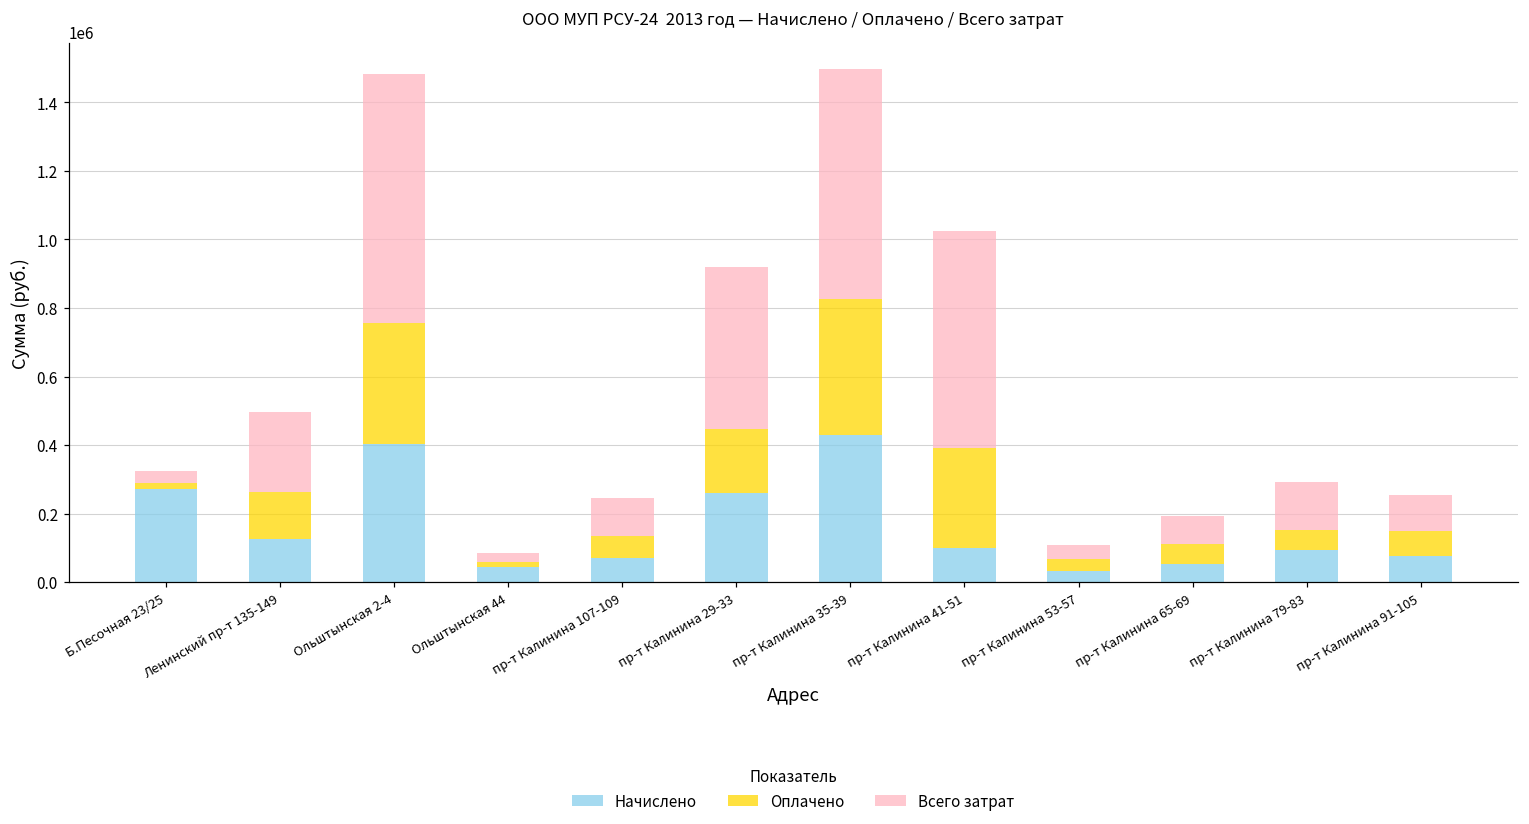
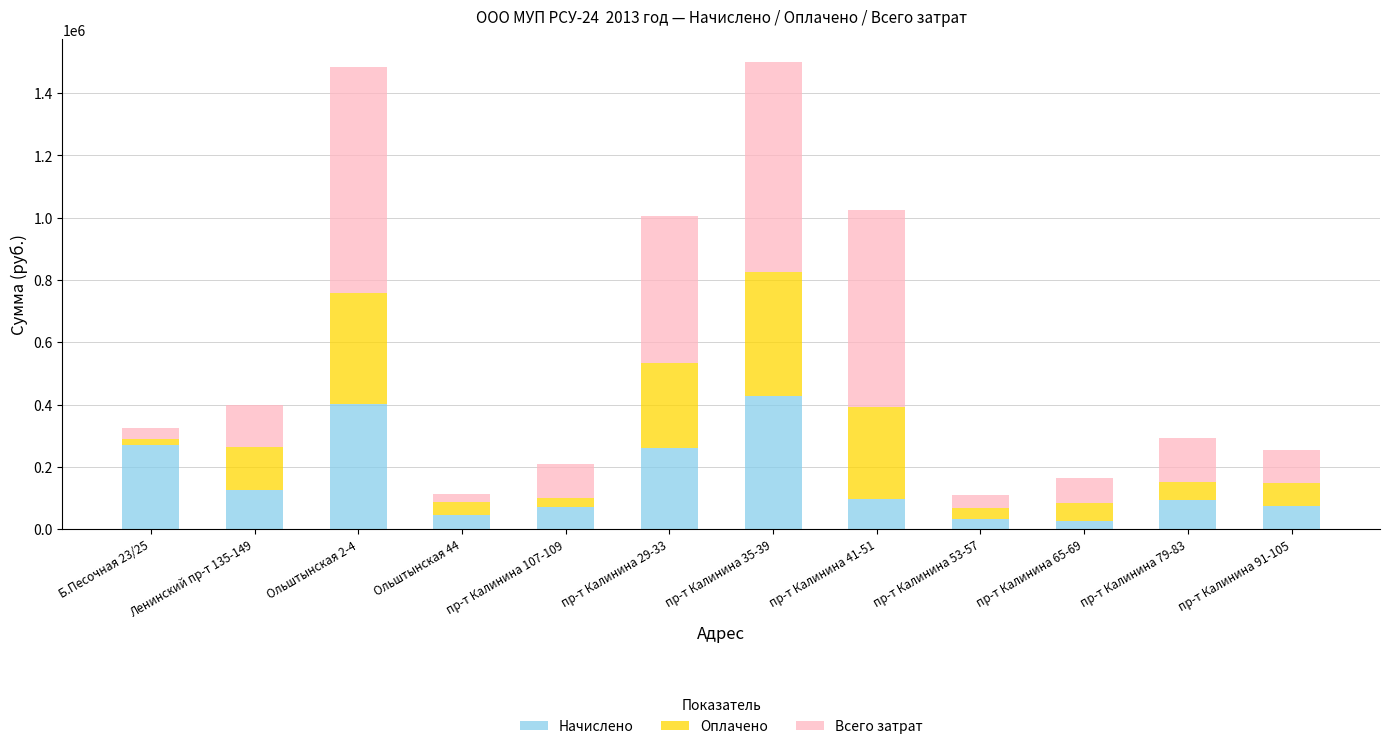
  {
    "Начислено": {
      "Б.Песочная 23/25": 270000,
      "Ленинский пр-т 135-149": 130000,
      "Ольштынская 2-4": 400000,
      "Ольштынская 44": 40000,
      "пр-т Калинина 107-109": 70000,
      "пр-т Калинина 29-33": 260000,
      "пр-т Калинина 35-39": 430000,
      "пр-т Калинина 41-51": 100000,
      "пр-т Калинина 53-57": 30000,
-     "пр-т Калинина 65-69": 50000,
+     "пр-т Калинина 65-69": 30000,
      "пр-т Калинина 79-83": 90000,
      "пр-т Калинина 91-105": 70000
    },
    "Оплачено": {
      "Б.Песочная 23/25": 20000,
      "Ленинский пр-т 135-149": 140000,
      "Ольштынская 2-4": 350000,
-     "Ольштынская 44": 10000,
-     "пр-т Калинина 107-109": 60000,
-     "пр-т Калинина 29-33": 190000,
+     "Ольштынская 44": 40000,
+     "пр-т Калинина 107-109": 30000,
+     "пр-т Калинина 29-33": 270000,
      "пр-т Калинина 35-39": 400000,
      "пр-т Калинина 41-51": 290000,
      "пр-т Калинина 53-57": 30000,
      "пр-т Калинина 65-69": 60000,
      "пр-т Калинина 79-83": 60000,
      "пр-т Калинина 91-105": 70000
    },
    "Всего затрат": {
      "Б.Песочная 23/25": 40000,
-     "Ленинский пр-т 135-149": 230000,
+     "Ленинский пр-т 135-149": 140000,
      "Ольштынская 2-4": 730000,
      "Ольштынская 44": 20000,
      "пр-т Калинина 107-109": 110000,
      "пр-т Калинина 29-33": 470000,
      "пр-т Калинина 35-39": 670000,
      "пр-т Калинина 41-51": 630000,
      "пр-т Калинина 53-57": 40000,
      "пр-т Калинина 65-69": 80000,
      "пр-т Калинина 79-83": 140000,
      "пр-т Калинина 91-105": 110000
    }
  }
